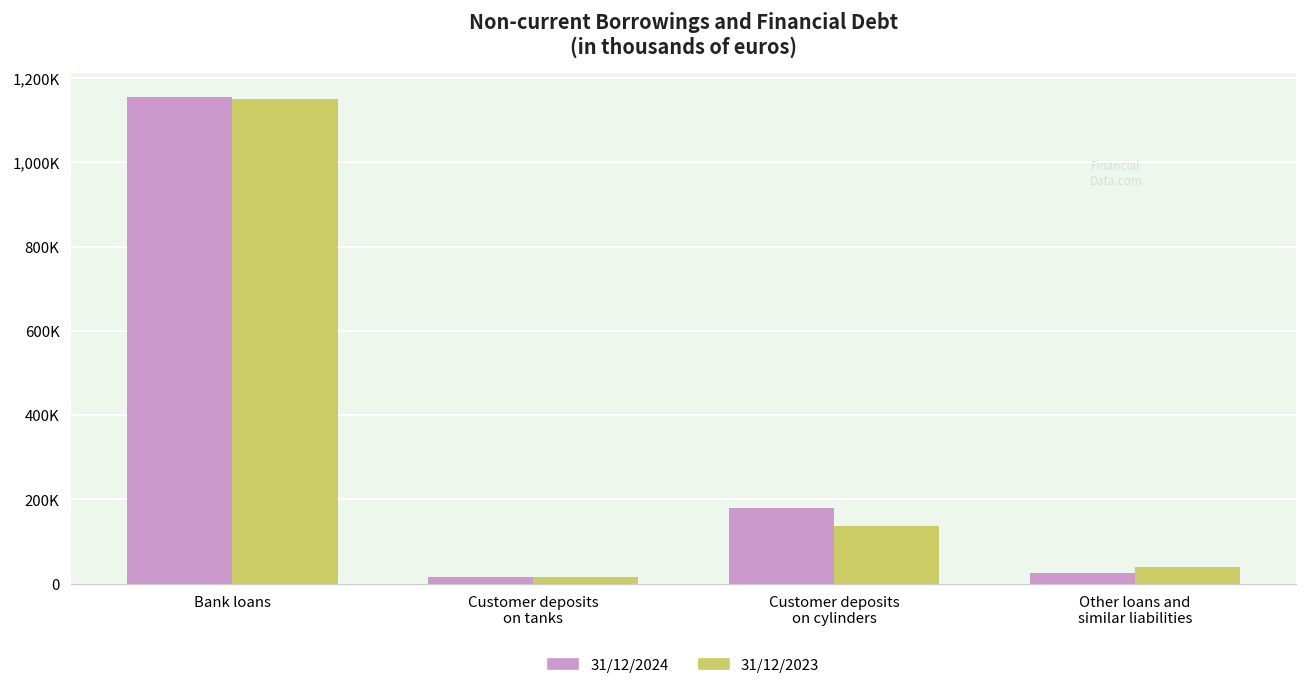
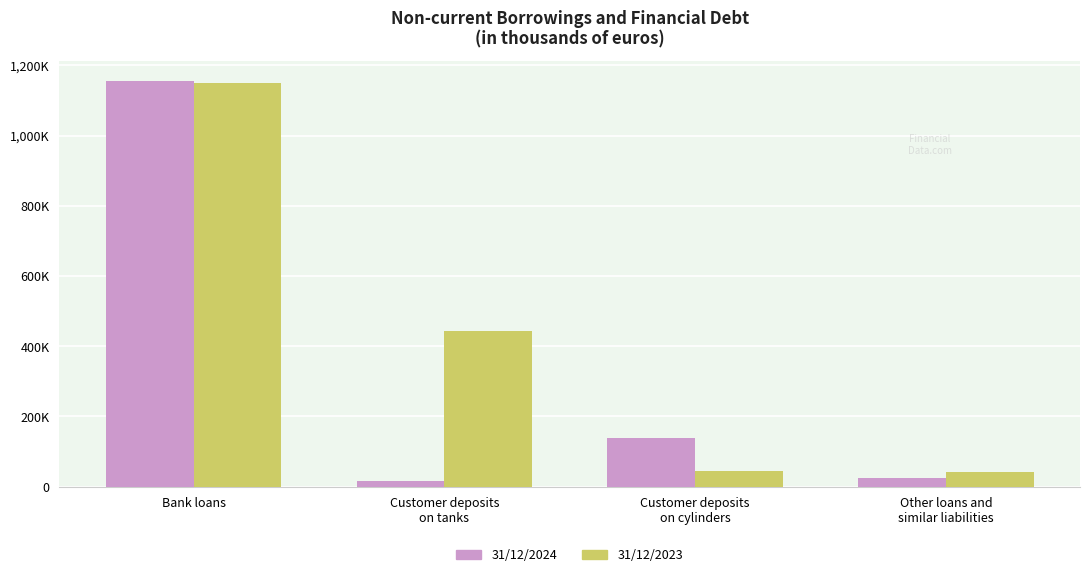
  {
    "31/12/2024": {
      "Bank loans": "1,150,000",
      "Customer deposits on tanks": "20,000",
-     "Customer deposits on cylinders": "180,000",
+     "Customer deposits on cylinders": "140,000",
      "Other loans and similar liabilities": "30,000"
    },
    "31/12/2023": {
      "Bank loans": "1,150,000",
-     "Customer deposits on tanks": "20,000",
-     "Customer deposits on cylinders": "140,000",
+     "Customer deposits on tanks": "440,000",
+     "Customer deposits on cylinders": "40,000",
      "Other loans and similar liabilities": "40,000"
    }
  }
